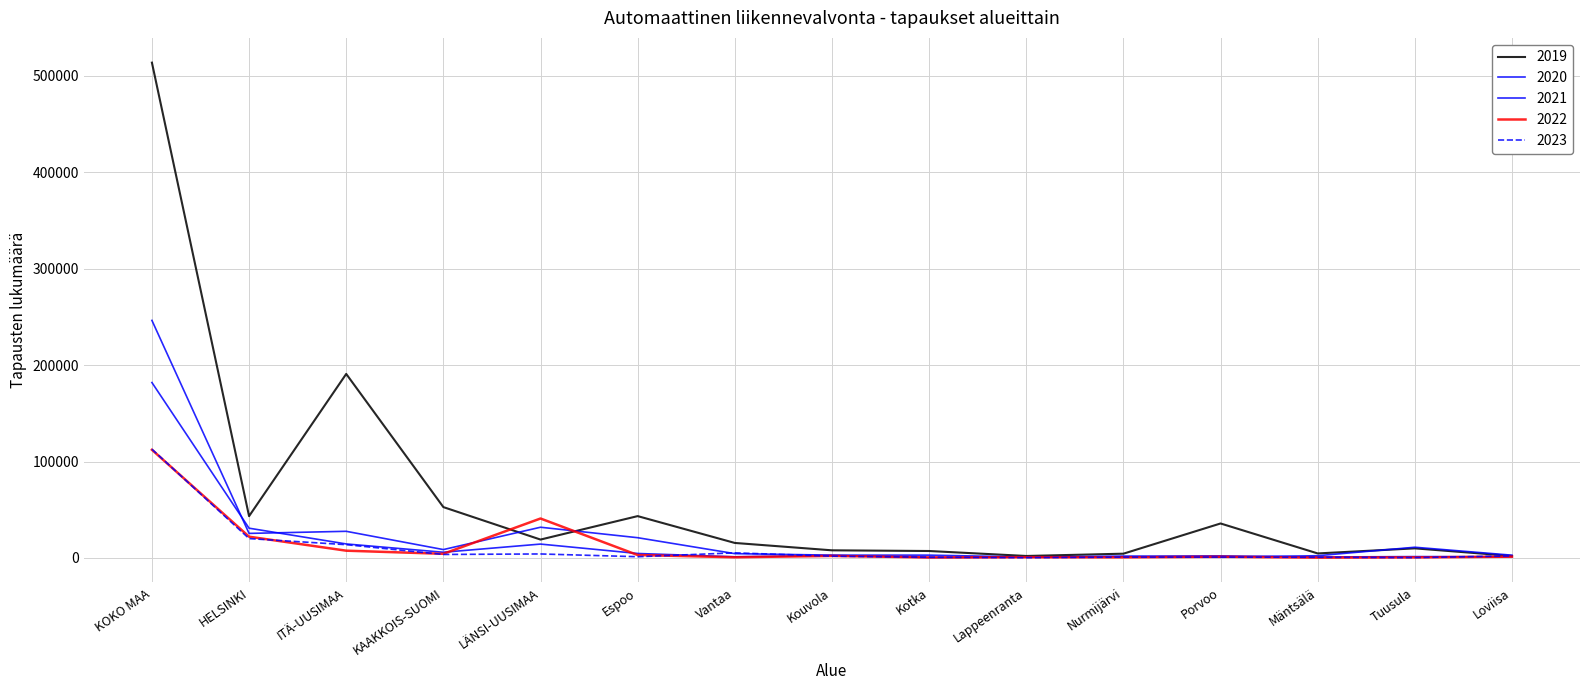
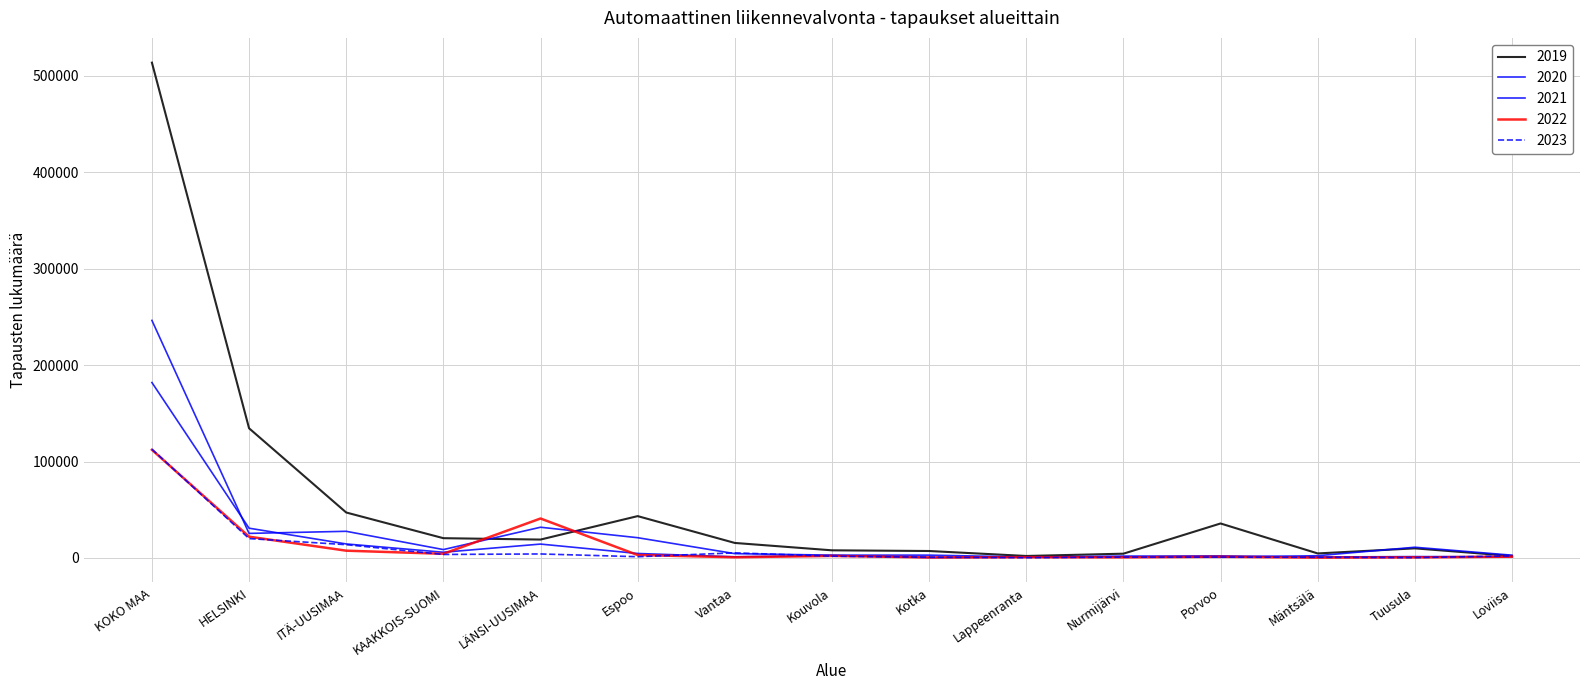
  {
    "2019": {
      "KOKO MAA": 510000,
-     "HELSINKI": 40000,
-     "ITÄ-UUSIMAA": 190000,
-     "KAAKKOIS-SUOMI": 50000,
+     "HELSINKI": 130000,
+     "ITÄ-UUSIMAA": 50000,
+     "KAAKKOIS-SUOMI": 20000,
      "LÄNSI-UUSIMAA": 20000,
      "Espoo": 40000,
      "Vantaa": 20000,
      "Kouvola": 10000,
      "Kotka": 10000,
      "Porvoo": 40000
    },
    "2022": {
      "ITÄ-UUSIMAA": 10000,
      "LÄNSI-UUSIMAA": 40000
    }
  }
